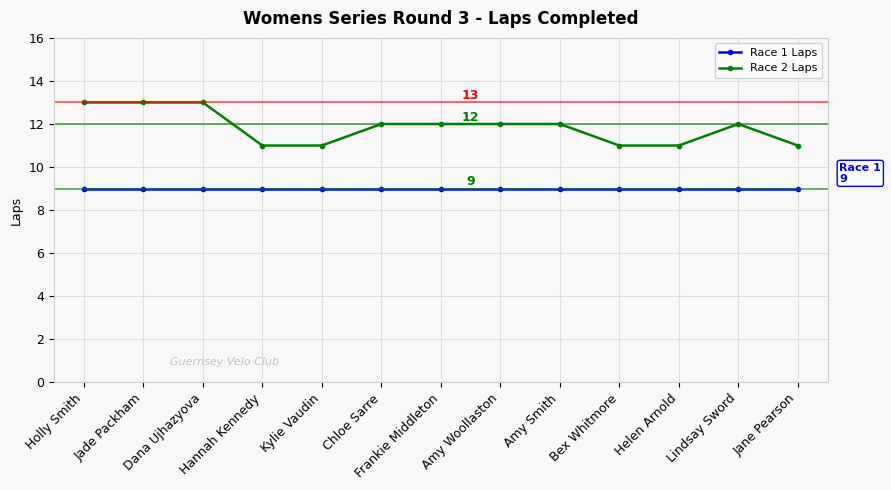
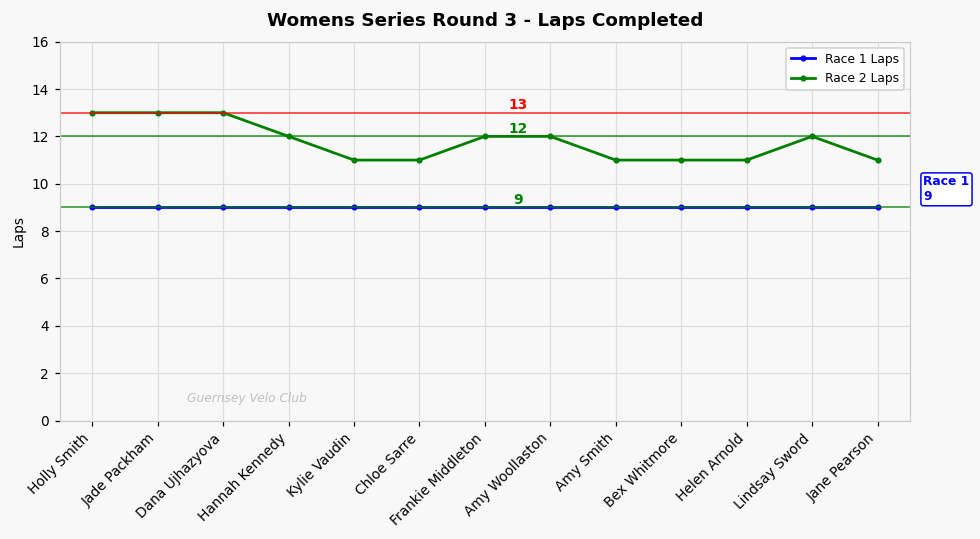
  {
    "Race 1 Laps": {
      "Holly Smith": 9,
      "Jade Packham": 9,
      "Dana Ujhazyova": 9,
      "Hannah Kennedy": 9,
      "Kylie Vaudin": 9,
      "Chloe Sarre": 9,
      "Amy Smith": 9,
      "Bex Whitmore": 9,
      "Helen Arnold": 9,
      "Lindsay Sword": 9,
      "Jane Pearson": 9
    },
    "Race 2 Laps": {
      "Holly Smith": 13,
      "Jade Packham": 13,
      "Dana Ujhazyova": 13,
-     "Hannah Kennedy": 11,
+     "Hannah Kennedy": 12,
      "Kylie Vaudin": 11,
-     "Chloe Sarre": 12,
-     "Amy Smith": 12,
+     "Chloe Sarre": 11,
+     "Amy Smith": 11,
      "Bex Whitmore": 11,
      "Helen Arnold": 11,
      "Lindsay Sword": 12,
      "Jane Pearson": 11
    }
  }
